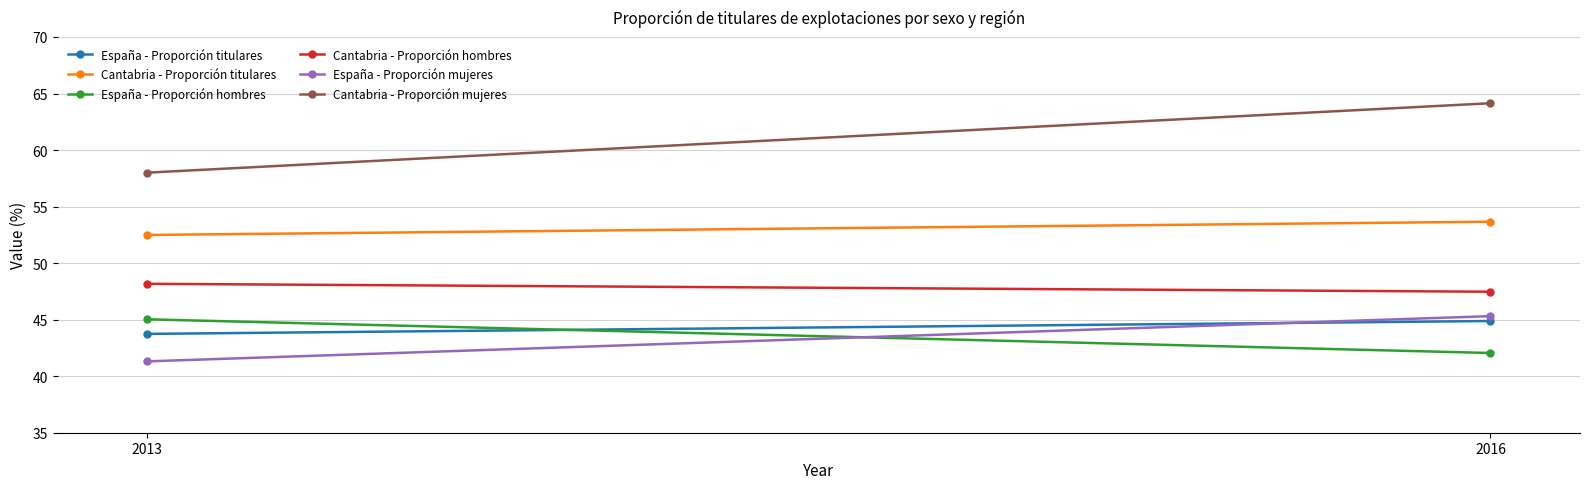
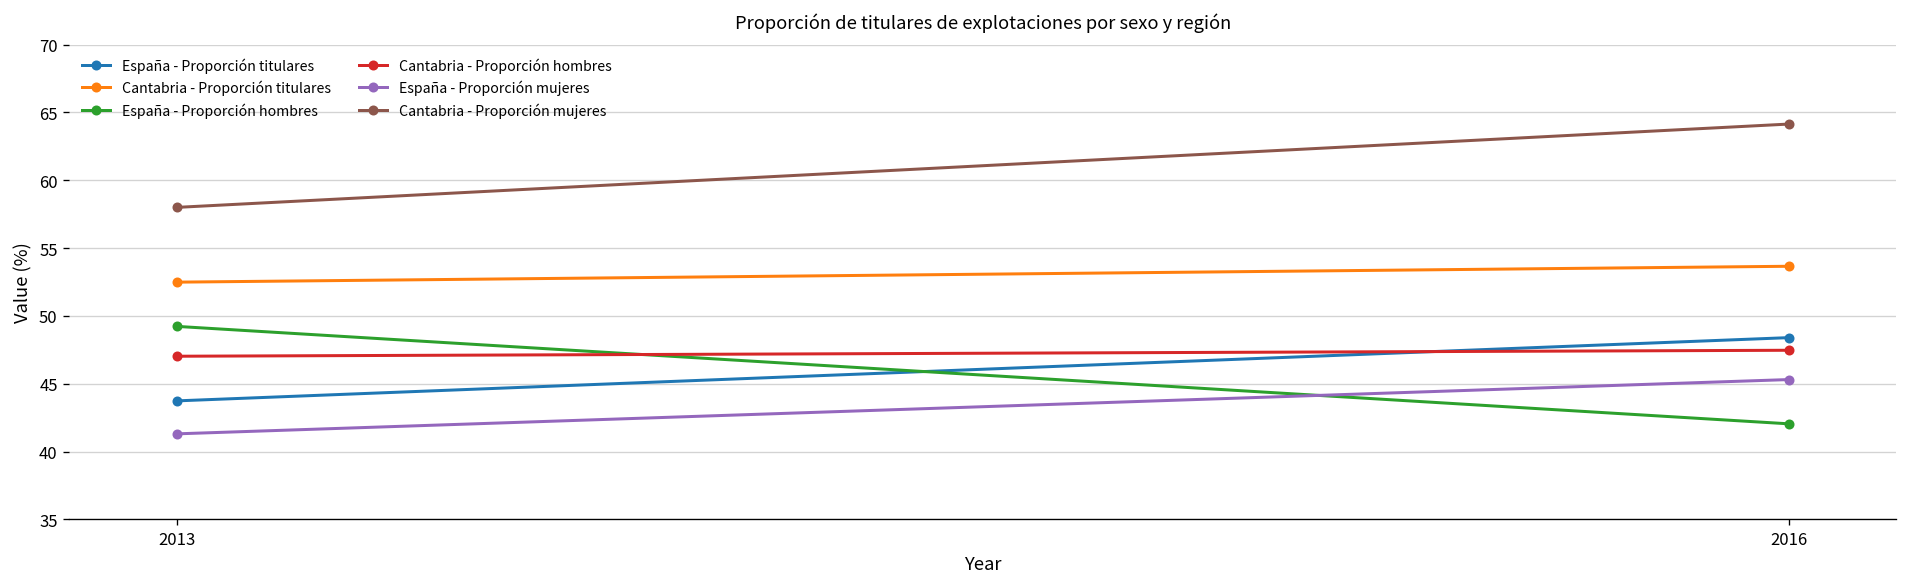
  {
    "España - Proporción titulares": {
      "2013": 43.7,
-     "2016": 44.9
+     "2016": 48.4
    },
    "Cantabria - Proporción titulares": {
      "2013": 52.5,
      "2016": 53.7
    },
    "España - Proporción hombres": {
-     "2013": 45.0,
+     "2013": 49.2,
      "2016": 42.1
    },
    "Cantabria - Proporción hombres": {
-     "2013": 48.2,
+     "2013": 47.0,
      "2016": 47.5
    },
    "España - Proporción mujeres": {
      "2013": 41.3,
      "2016": 45.3
    },
    "Cantabria - Proporción mujeres": {
      "2013": 58.0,
      "2016": 64.1
    }
  }
